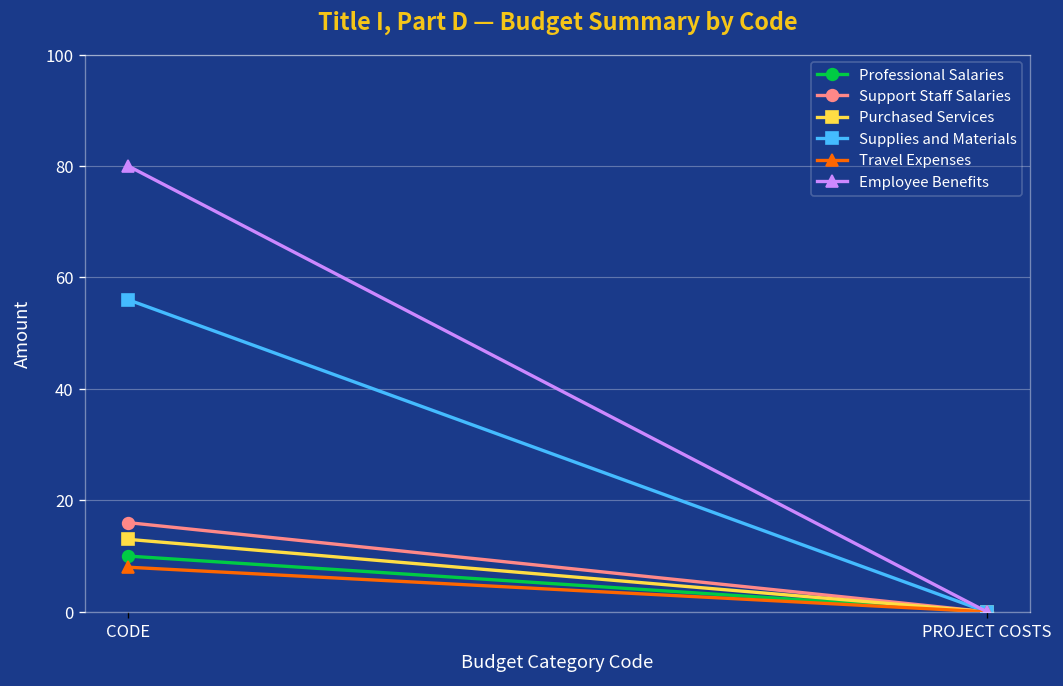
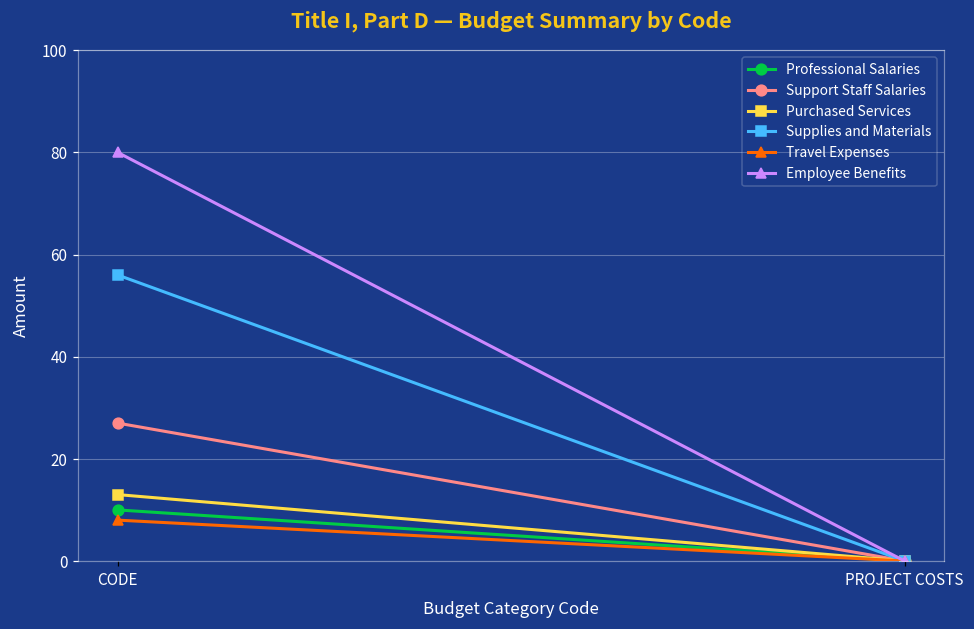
  {
    "Professional Salaries": {
      "CODE": 10
    },
    "Support Staff Salaries": {
-     "CODE": 16
+     "CODE": 27
    },
    "Purchased Services": {
      "CODE": 13
    },
    "Supplies and Materials": {
      "CODE": 56
    },
    "Travel Expenses": {
      "CODE": 8
    },
    "Employee Benefits": {
      "CODE": 80
    }
  }
